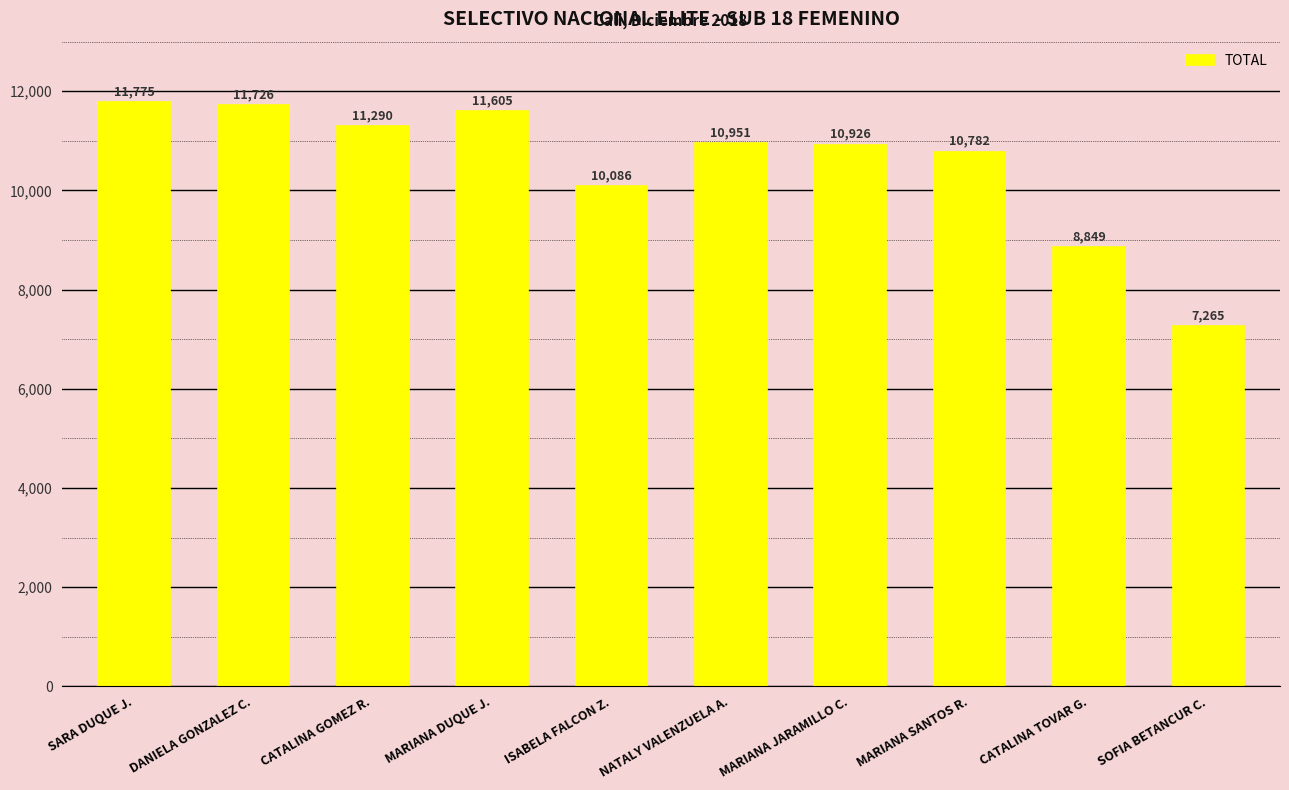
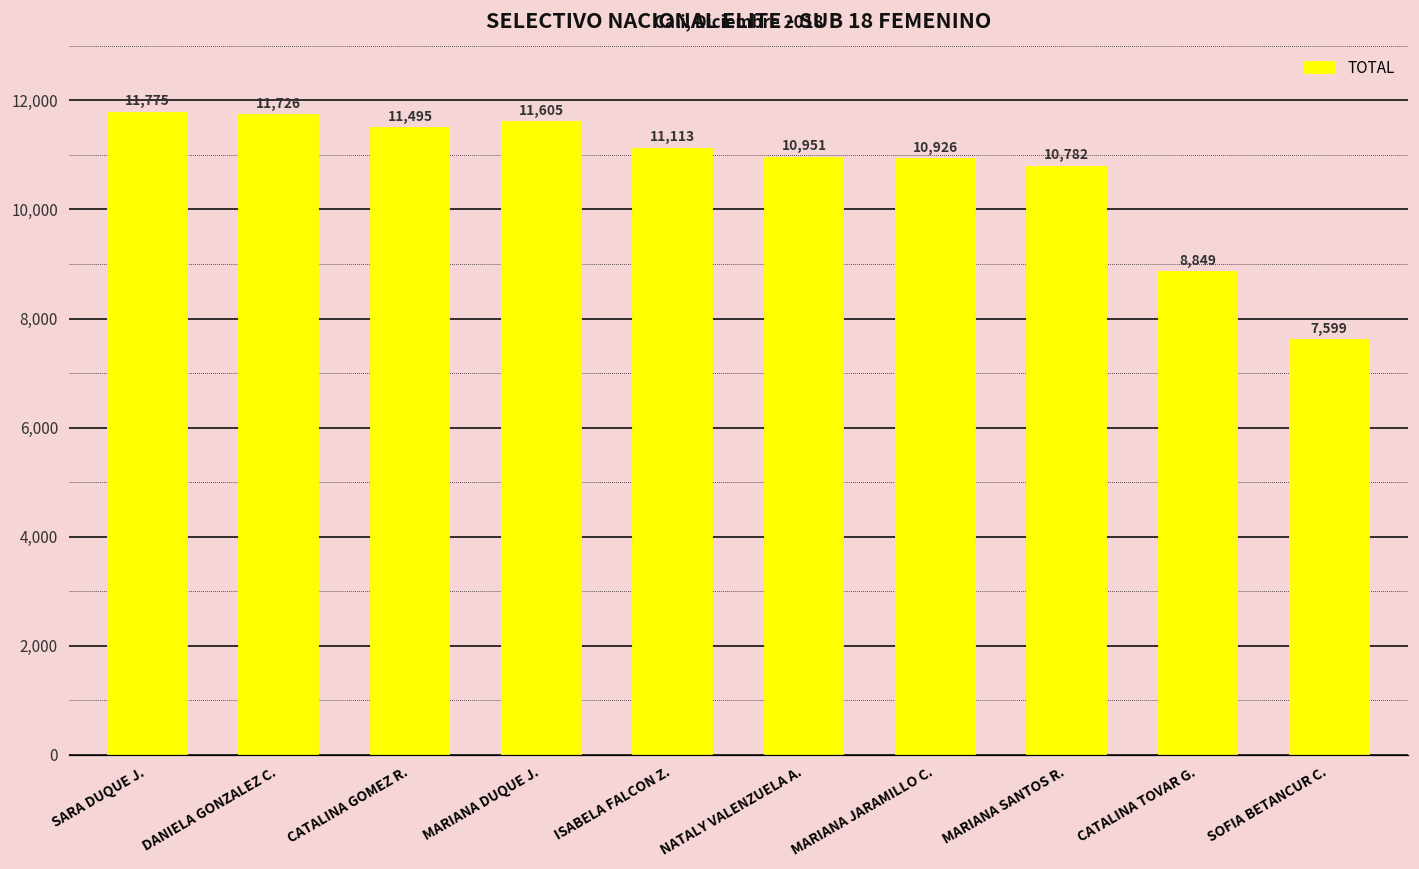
  {
    "SARA DUQUE J.": "11,775",
    "DANIELA GONZALEZ C.": "11,726",
-   "CATALINA GOMEZ R.": "11,290",
+   "CATALINA GOMEZ R.": "11,495",
    "MARIANA DUQUE J.": "11,605",
-   "ISABELA FALCON Z.": "10,086",
+   "ISABELA FALCON Z.": "11,113",
    "NATALY VALENZUELA A.": "10,951",
    "MARIANA JARAMILLO C.": "10,926",
    "MARIANA SANTOS R.": "10,782",
    "CATALINA TOVAR G.": "8,849",
-   "SOFIA BETANCUR C.": "7,265"
+   "SOFIA BETANCUR C.": "7,599"
  }
